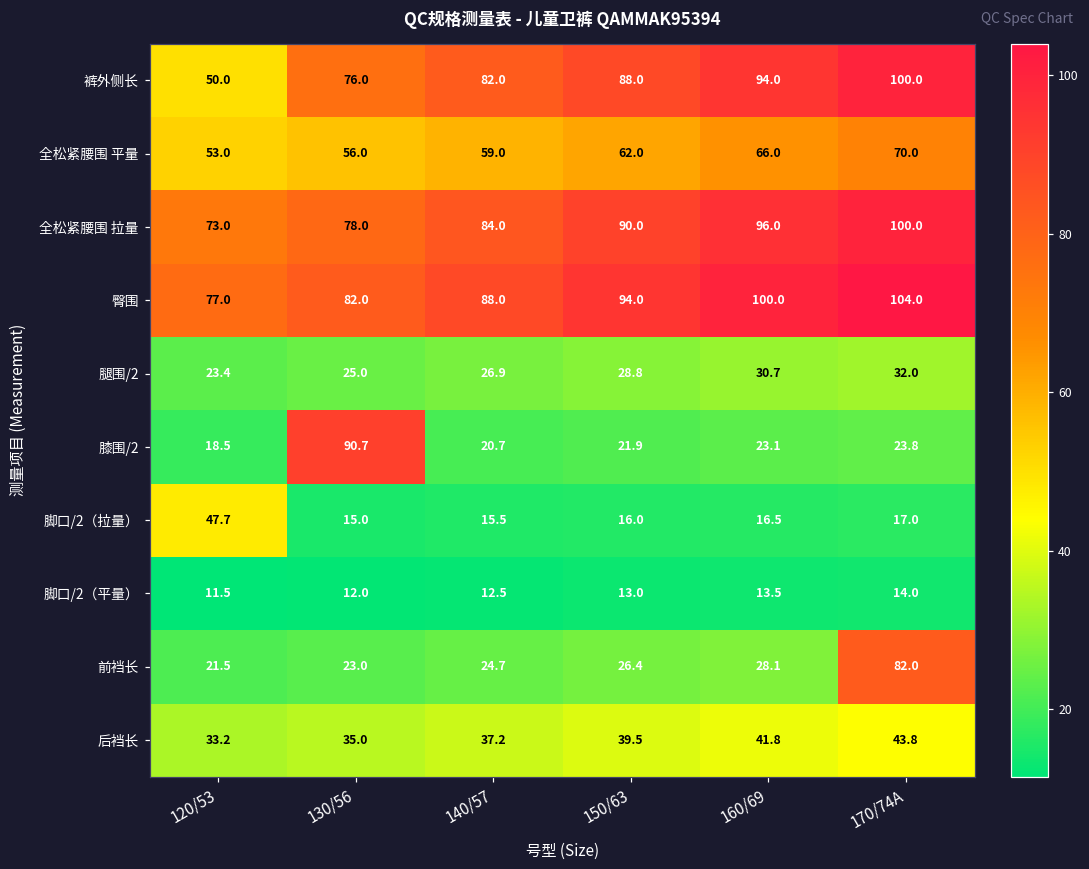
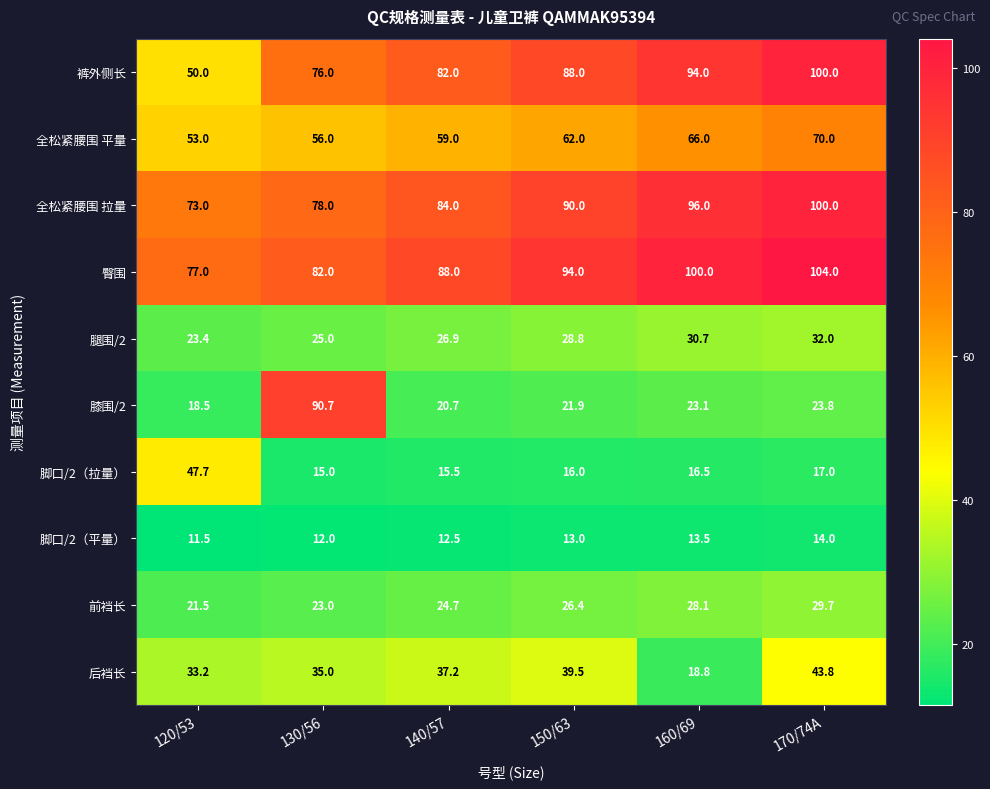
  {
    "裤外侧长": {
      "120/53": 50.0,
      "130/56": 76.0,
      "140/57": 82.0,
      "150/63": 88.0,
      "160/69": 94.0,
      "170/74A": 100.0
    },
    "全松紧腰围 平量": {
      "120/53": 53.0,
      "130/56": 56.0,
      "140/57": 59.0,
      "150/63": 62.0,
      "160/69": 66.0,
      "170/74A": 70.0
    },
    "全松紧腰围 拉量": {
      "120/53": 73.0,
      "130/56": 78.0,
      "140/57": 84.0,
      "150/63": 90.0,
      "160/69": 96.0,
      "170/74A": 100.0
    },
    "臀围": {
      "120/53": 77.0,
      "130/56": 82.0,
      "140/57": 88.0,
      "150/63": 94.0,
      "160/69": 100.0,
      "170/74A": 104.0
    },
    "腿围/2": {
      "120/53": 23.4,
      "130/56": 25.0,
      "140/57": 26.9,
      "150/63": 28.8,
      "160/69": 30.7,
      "170/74A": 32.0
    },
    "膝围/2": {
      "120/53": 18.5,
      "130/56": 90.7,
      "140/57": 20.7,
      "150/63": 21.9,
      "160/69": 23.1,
      "170/74A": 23.8
    },
    "脚口/2（拉量）": {
      "120/53": 47.7,
      "130/56": 15.0,
      "140/57": 15.5,
      "150/63": 16.0,
      "160/69": 16.5,
      "170/74A": 17.0
    },
    "脚口/2（平量）": {
      "120/53": 11.5,
      "130/56": 12.0,
      "140/57": 12.5,
      "150/63": 13.0,
      "160/69": 13.5,
      "170/74A": 14.0
    },
    "前裆长": {
      "120/53": 21.5,
      "130/56": 23.0,
      "140/57": 24.7,
      "150/63": 26.4,
      "160/69": 28.1,
-     "170/74A": 82.0
+     "170/74A": 29.7
    },
    "后裆长": {
      "120/53": 33.2,
      "130/56": 35.0,
      "140/57": 37.2,
      "150/63": 39.5,
-     "160/69": 41.8,
+     "160/69": 18.8,
      "170/74A": 43.8
    }
  }
